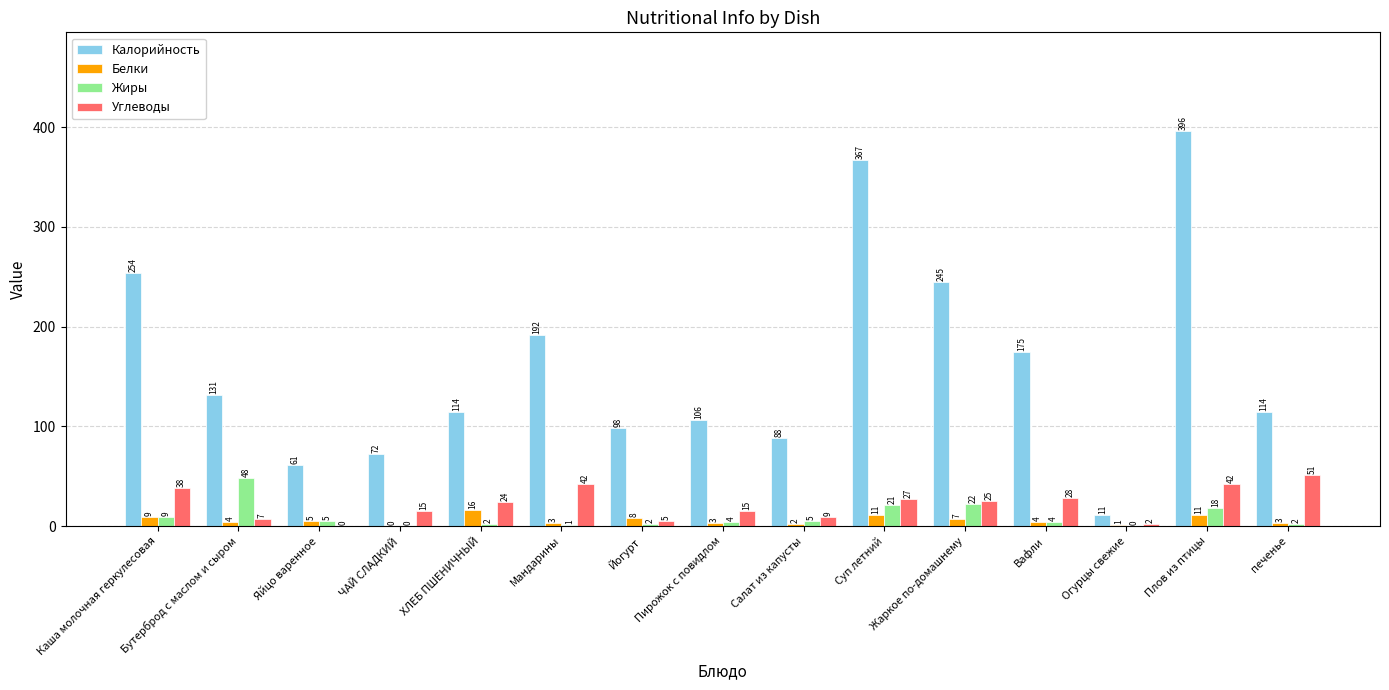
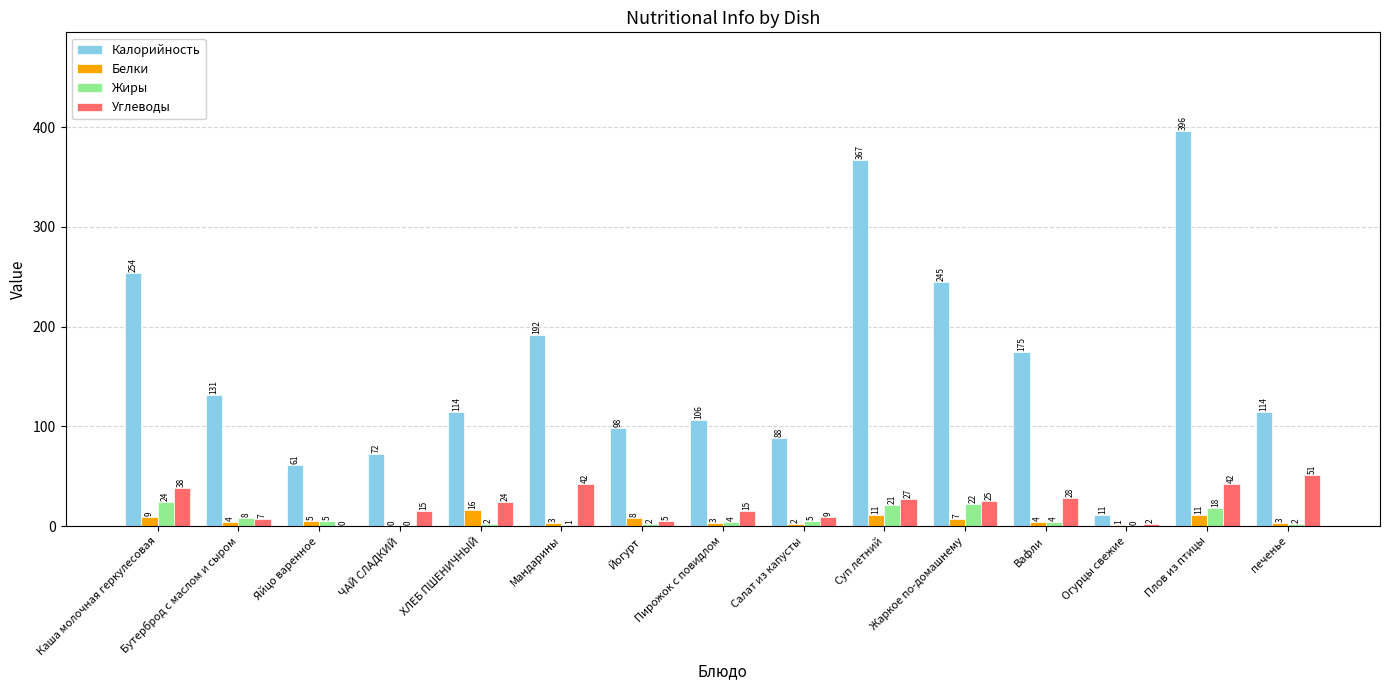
  {
    "Калорийность": {
      "Каша молочная геркулесовая": 254,
      "Бутерброд с маслом и сыром": 131,
      "Яйцо варенное": 61,
      "ЧАЙ СЛАДКИЙ": 72,
      "ХЛЕБ ПШЕНИЧНЫЙ": 114,
      "Мандарины": 192,
      "Йогурт": 98,
      "Пирожок с повидлом": 106,
      "Салат из капусты": 88,
      "Суп летний": 367,
      "Жаркое по-домашнему": 245,
      "Вафли": 175,
      "Огурцы свежие": 11,
      "Плов из птицы": 396,
      "печенье": 114
    },
    "Белки": {
      "Каша молочная геркулесовая": 9,
      "Бутерброд с маслом и сыром": 4,
      "Яйцо варенное": 5,
      "ЧАЙ СЛАДКИЙ": 0,
      "ХЛЕБ ПШЕНИЧНЫЙ": 16,
      "Мандарины": 3,
      "Йогурт": 8,
      "Пирожок с повидлом": 3,
      "Салат из капусты": 2,
      "Суп летний": 11,
      "Жаркое по-домашнему": 7,
      "Вафли": 4,
      "Огурцы свежие": 1,
      "Плов из птицы": 11,
      "печенье": 3
    },
    "Жиры": {
-     "Каша молочная геркулесовая": 9,
-     "Бутерброд с маслом и сыром": 48,
+     "Каша молочная геркулесовая": 24,
+     "Бутерброд с маслом и сыром": 8,
      "Яйцо варенное": 5,
      "ЧАЙ СЛАДКИЙ": 0,
      "ХЛЕБ ПШЕНИЧНЫЙ": 2,
      "Мандарины": 1,
      "Йогурт": 2,
      "Пирожок с повидлом": 4,
      "Салат из капусты": 5,
      "Суп летний": 21,
      "Жаркое по-домашнему": 22,
      "Вафли": 4,
      "Огурцы свежие": 0,
      "Плов из птицы": 18,
      "печенье": 2
    },
    "Углеводы": {
      "Каша молочная геркулесовая": 38,
      "Бутерброд с маслом и сыром": 7,
      "Яйцо варенное": 0,
      "ЧАЙ СЛАДКИЙ": 15,
      "ХЛЕБ ПШЕНИЧНЫЙ": 24,
      "Мандарины": 42,
      "Йогурт": 5,
      "Пирожок с повидлом": 15,
      "Салат из капусты": 9,
      "Суп летний": 27,
      "Жаркое по-домашнему": 25,
      "Вафли": 28,
      "Огурцы свежие": 2,
      "Плов из птицы": 42,
      "печенье": 51
    }
  }
